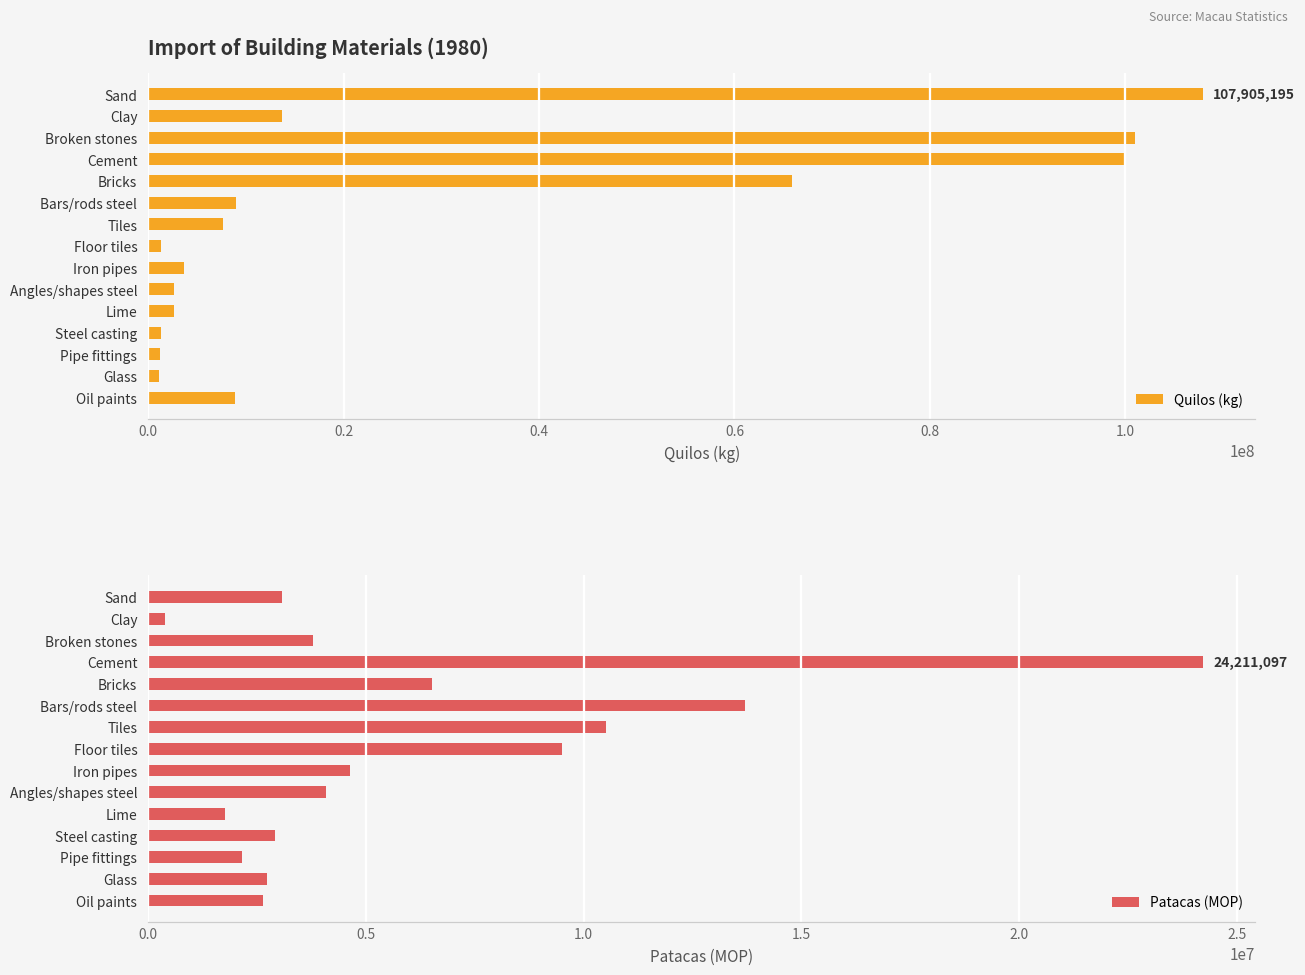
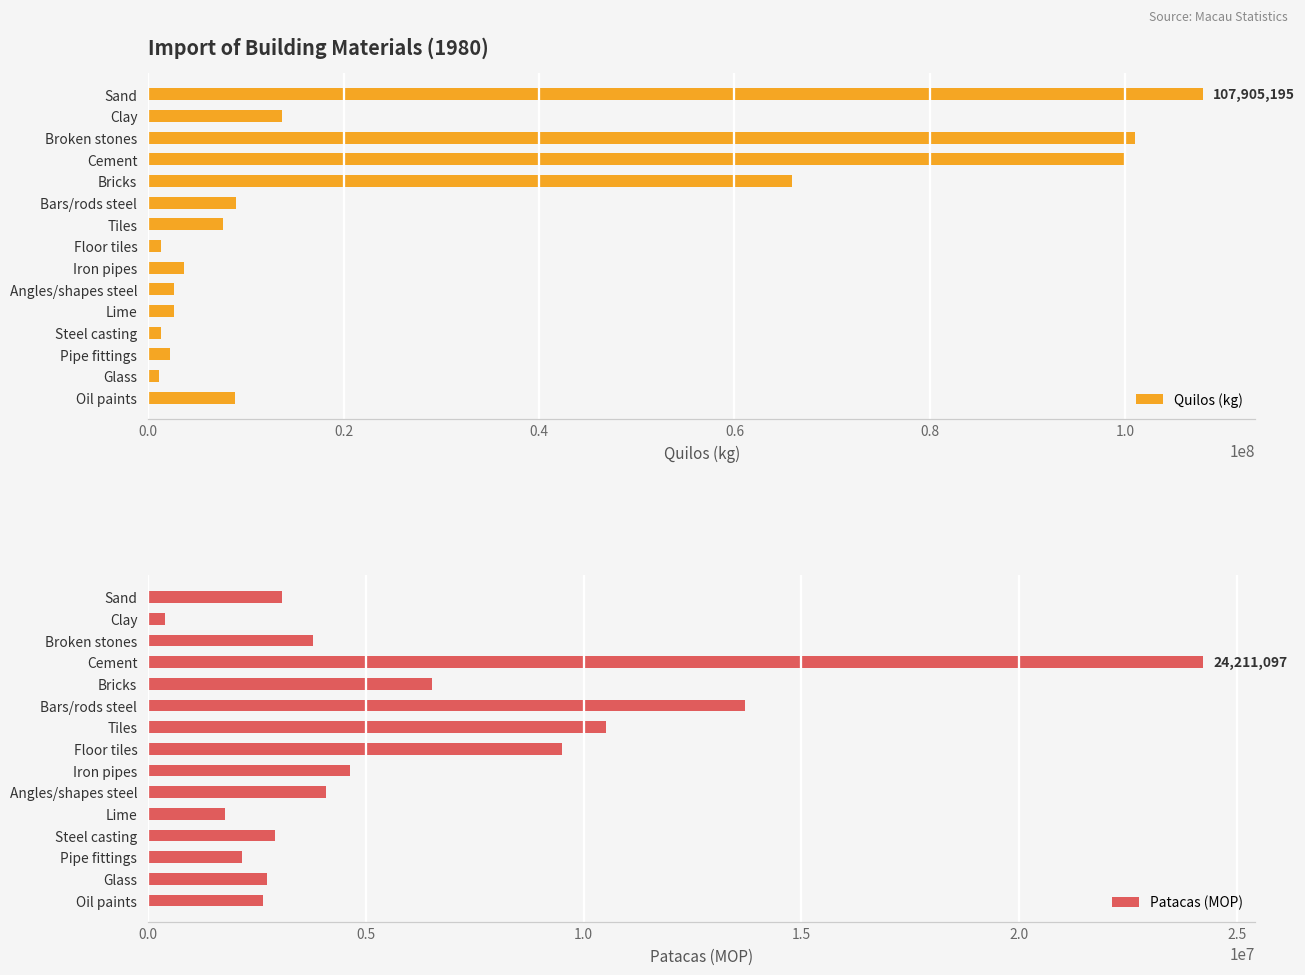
  {
    "Import of Building Materials (1980)": {
      "Clay": 14000000,
      "Broken stones": 101000000,
      "Cement": 100000000,
      "Bricks": 66000000,
      "Bars/rods steel": 9000000,
      "Tiles": 8000000,
      "Floor tiles": 1000000,
      "Iron pipes": 4000000,
      "Angles/shapes steel": 3000000,
      "Lime": 3000000,
      "Steel casting": 1000000,
-     "Pipe fittings": 1000000,
+     "Pipe fittings": 2000000,
      "Glass": 1000000,
      "Oil paints": 9000000
    }
  }
